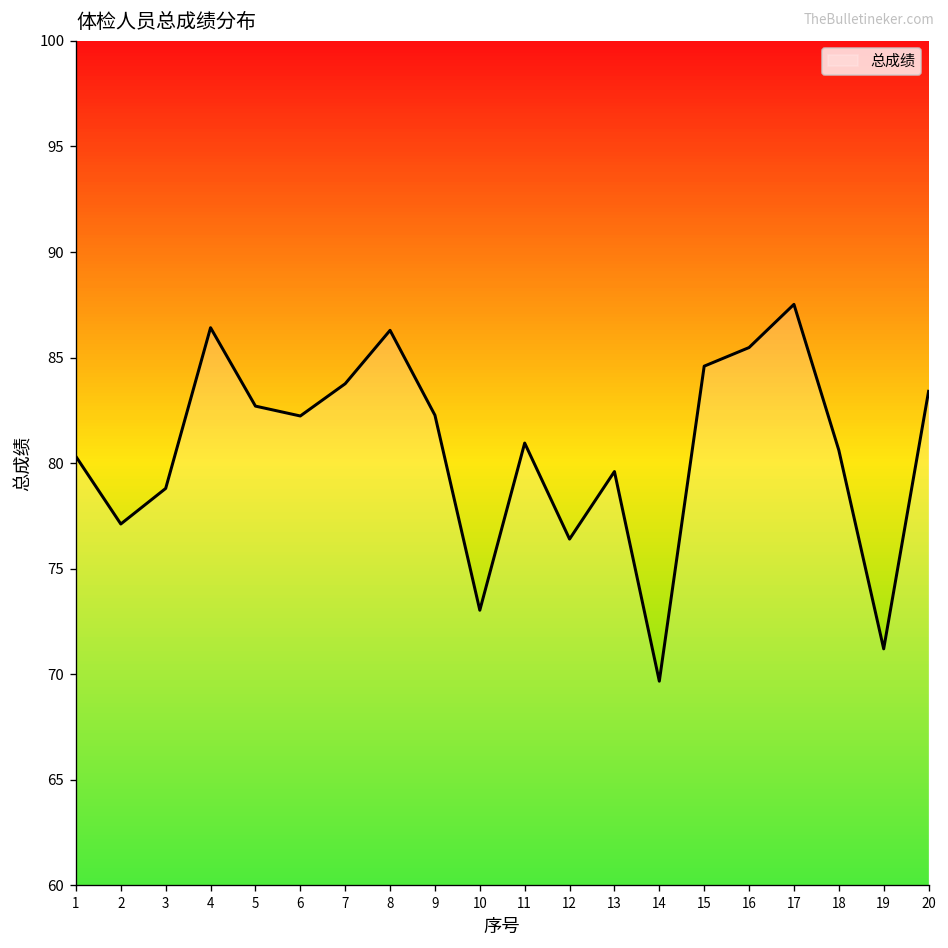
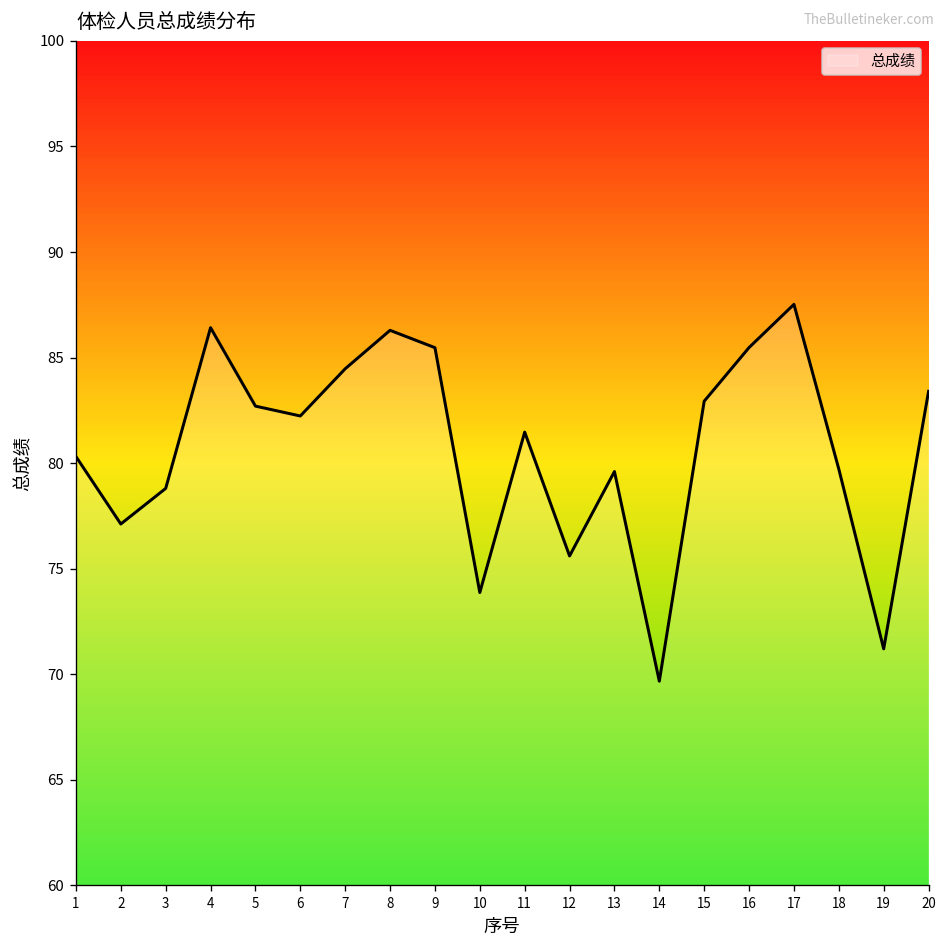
  {
    "1": 80.3,
    "2": 77.1,
    "3": 78.8,
    "4": 86.4,
    "5": 82.7,
    "6": 82.2,
-   "7": 83.8,
+   "7": 84.5,
    "8": 86.3,
-   "9": 82.3,
-   "10": 73.0,
-   "11": 80.9,
-   "12": 76.4,
+   "9": 85.5,
+   "10": 73.9,
+   "11": 81.5,
+   "12": 75.6,
    "13": 79.6,
    "14": 69.7,
-   "15": 84.6,
+   "15": 82.9,
    "16": 85.5,
    "17": 87.5,
-   "18": 80.6,
+   "18": 79.7,
    "19": 71.2,
    "20": 83.4
  }
